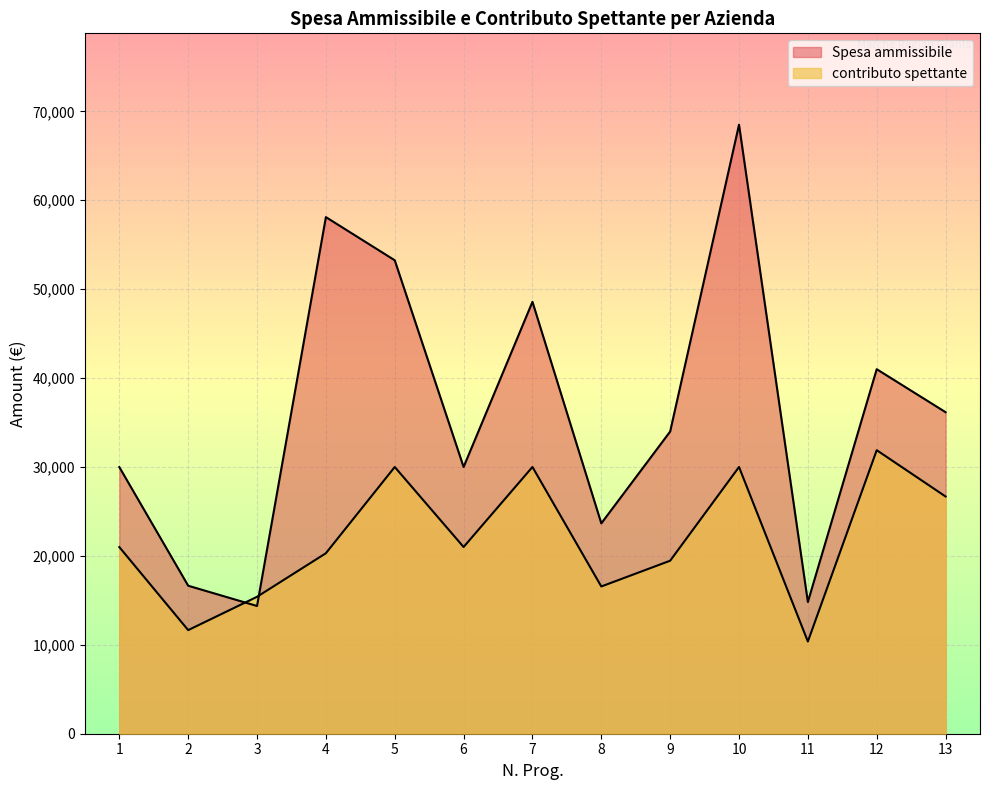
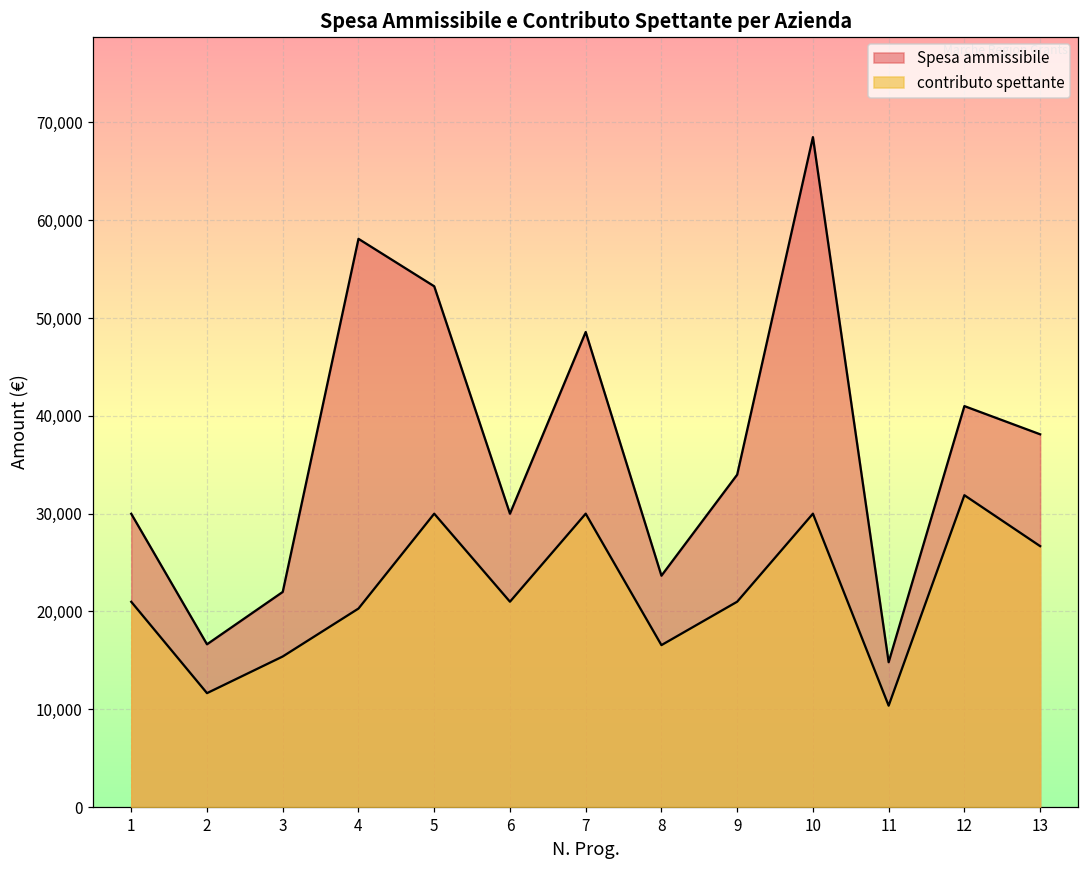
  {
    "Spesa ammissibile": {
      "1": "30,000",
      "2": "17,000",
-     "3": "14,000",
+     "3": "22,000",
      "4": "58,000",
      "5": "53,000",
      "6": "30,000",
      "7": "49,000",
      "8": "24,000",
      "9": "34,000",
      "10": "69,000",
      "11": "15,000",
      "12": "41,000",
-     "13": "36,000"
+     "13": "38,000"
    },
    "contributo spettante": {
      "1": "21,000",
      "2": "12,000",
      "3": "15,000",
      "4": "20,000",
      "5": "30,000",
      "6": "21,000",
      "7": "30,000",
      "8": "17,000",
-     "9": "19,000",
+     "9": "21,000",
      "10": "30,000",
      "11": "10,000",
      "12": "32,000",
      "13": "27,000"
    }
  }
